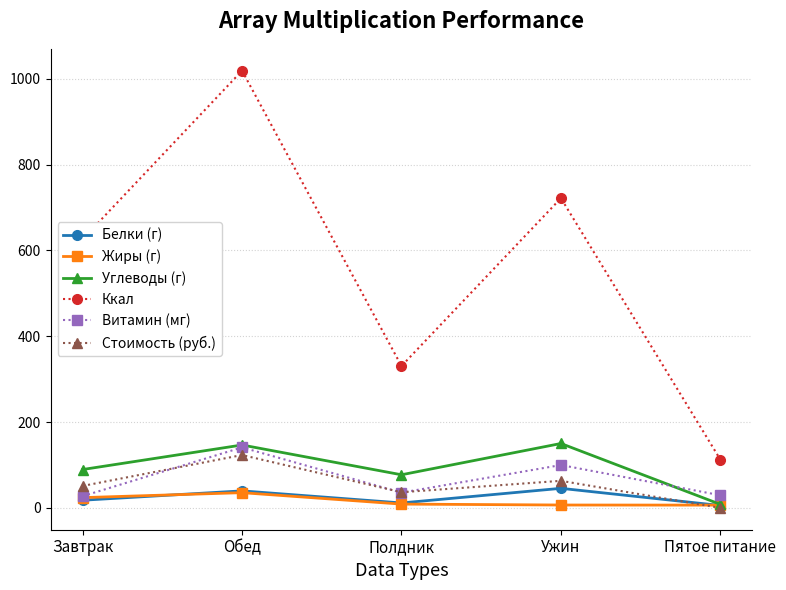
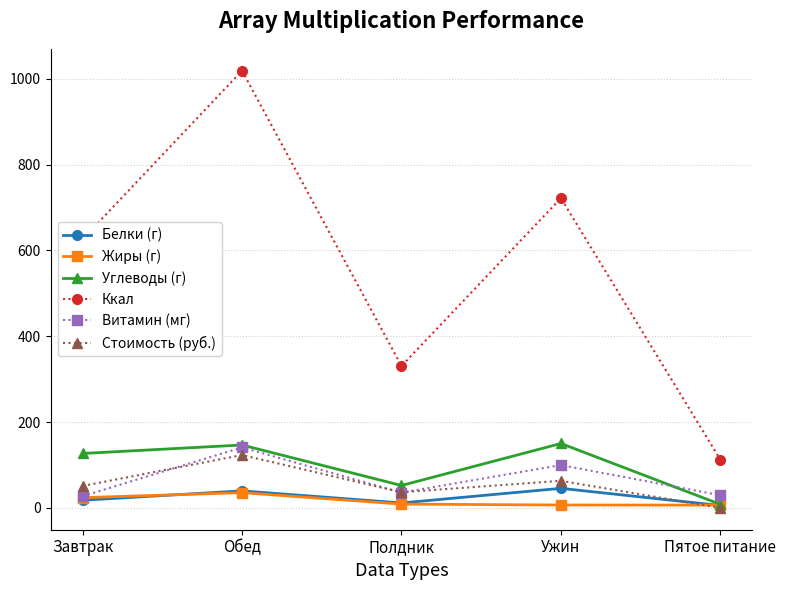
  {
    "Белки (г)": {
      "Завтрак": 20,
      "Ужин": 50
    },
    "Жиры (г)": {
      "Ужин": 10
    },
    "Углеводы (г)": {
-     "Завтрак": 90,
-     "Полдник": 80,
+     "Завтрак": 130,
+     "Полдник": 50,
      "Ужин": 150
    },
    "Ккал": {
      "Обед": 1020,
      "Полдник": 330,
      "Ужин": 720,
      "Пятое питание": 110
    },
    "Витамин (мг)": {
      "Ужин": 100,
      "Пятое питание": 30
    },
    "Стоимость (руб.)": {
      "Завтрак": 50,
      "Обед": 120,
      "Ужин": 60
    }
  }
